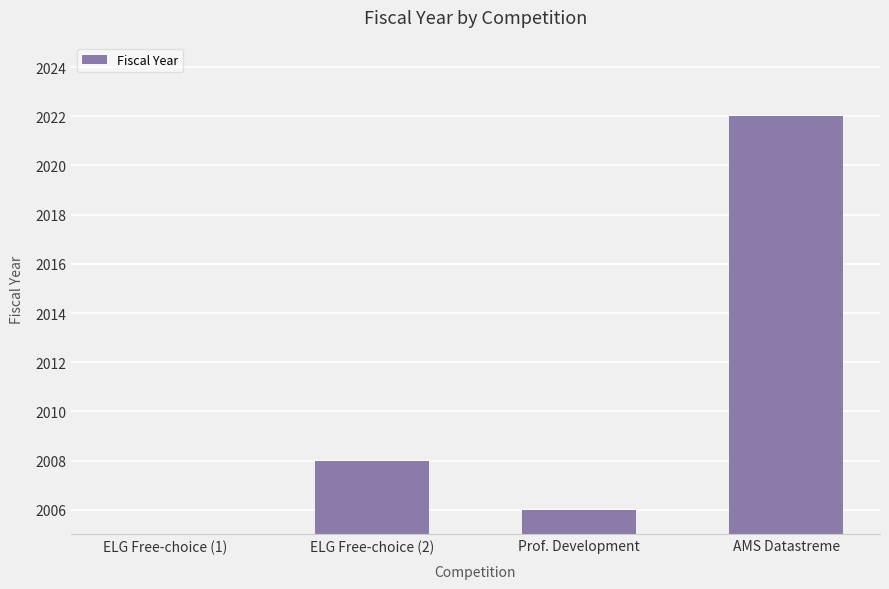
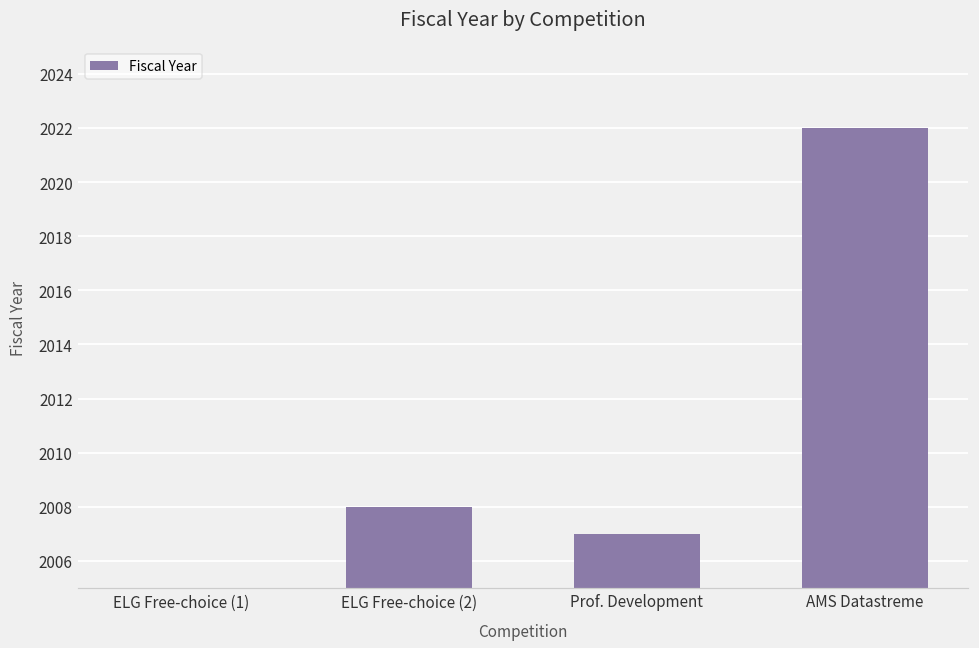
  {
    "ELG Free-choice (1)": 2005,
    "ELG Free-choice (2)": 2008,
-   "Prof. Development": 2006,
+   "Prof. Development": 2007,
    "AMS Datastreme": 2022
  }
